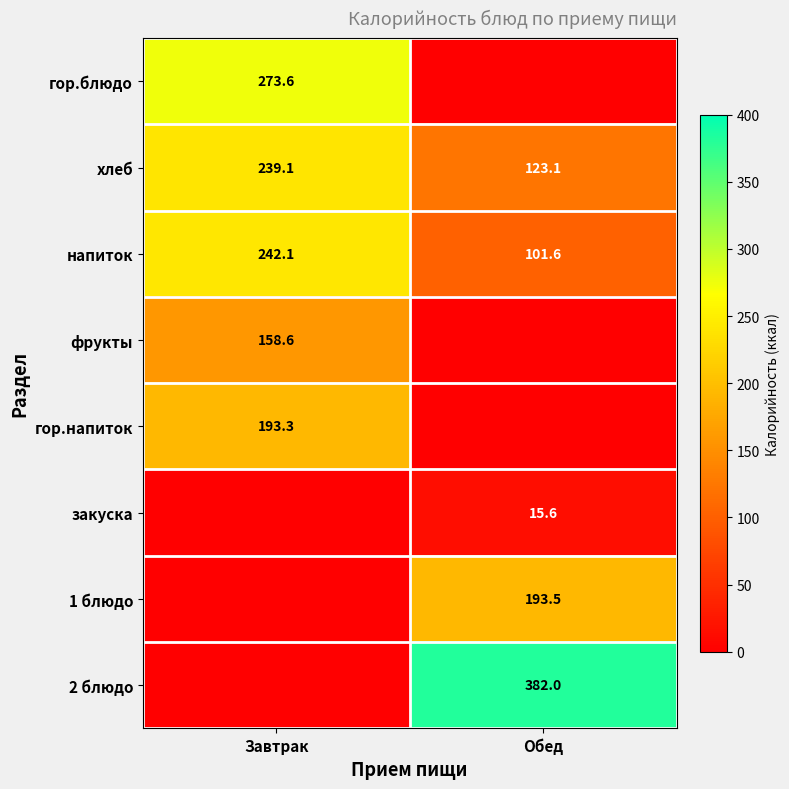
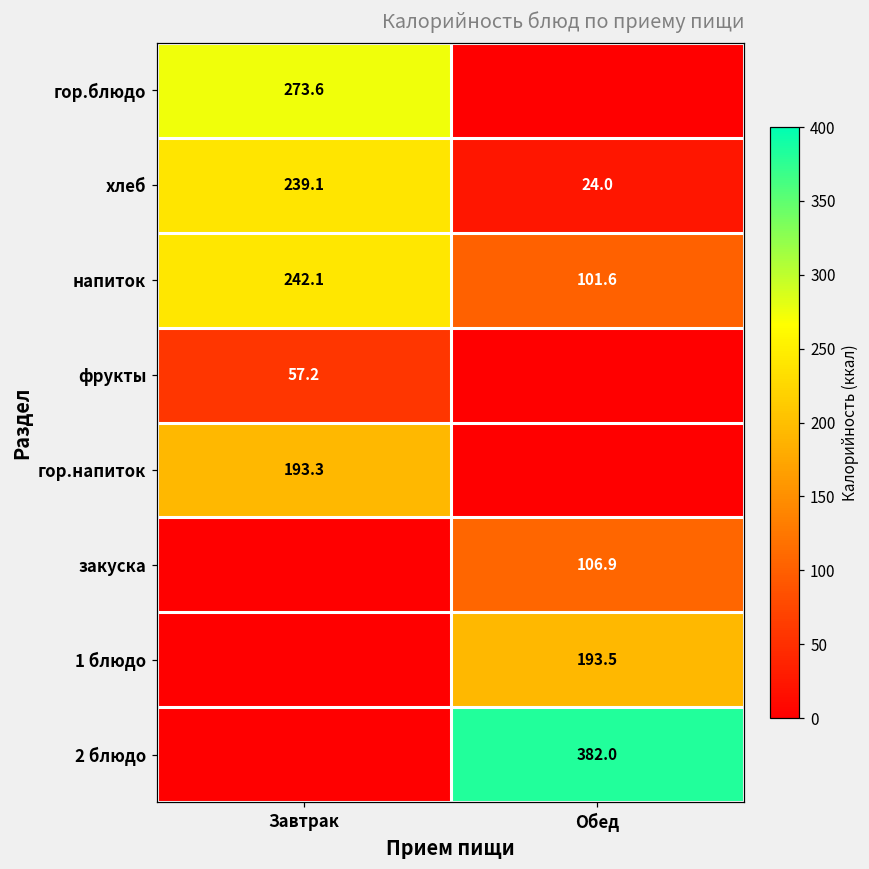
  {
    "гор.блюдо": {
      "Завтрак": 273.6
    },
    "хлеб": {
      "Завтрак": 239.1,
-     "Обед": 123.1
+     "Обед": 24.0
    },
    "напиток": {
      "Завтрак": 242.1,
      "Обед": 101.6
    },
    "фрукты": {
-     "Завтрак": 158.6
+     "Завтрак": 57.2
    },
    "гор.напиток": {
      "Завтрак": 193.3
    },
    "закуска": {
-     "Обед": 15.6
+     "Обед": 106.9
    },
    "1 блюдо": {
      "Обед": 193.5
    },
    "2 блюдо": {
      "Обед": 382.0
    }
  }
